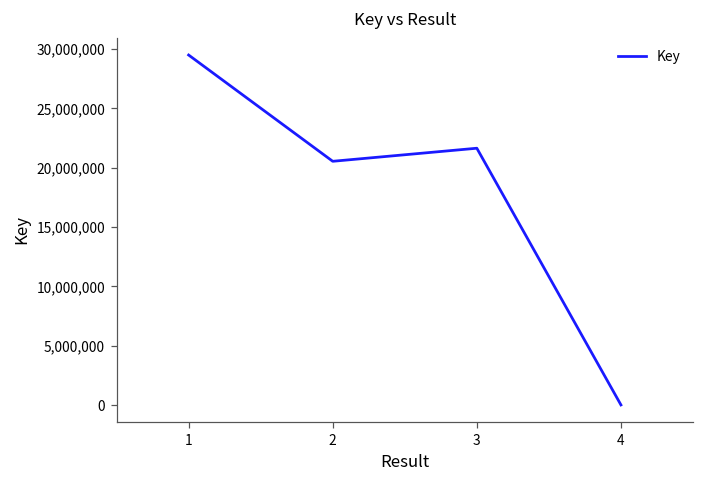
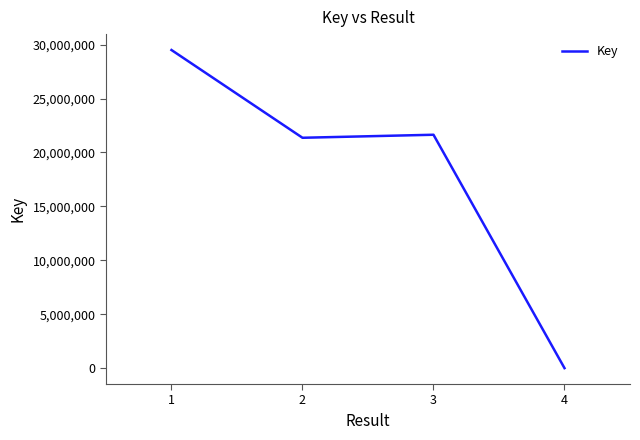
  {
    "1": "29,500,000",
-   "2": "20,500,000",
+   "2": "21,400,000",
    "3": "21,600,000",
    "4": "0"
  }
